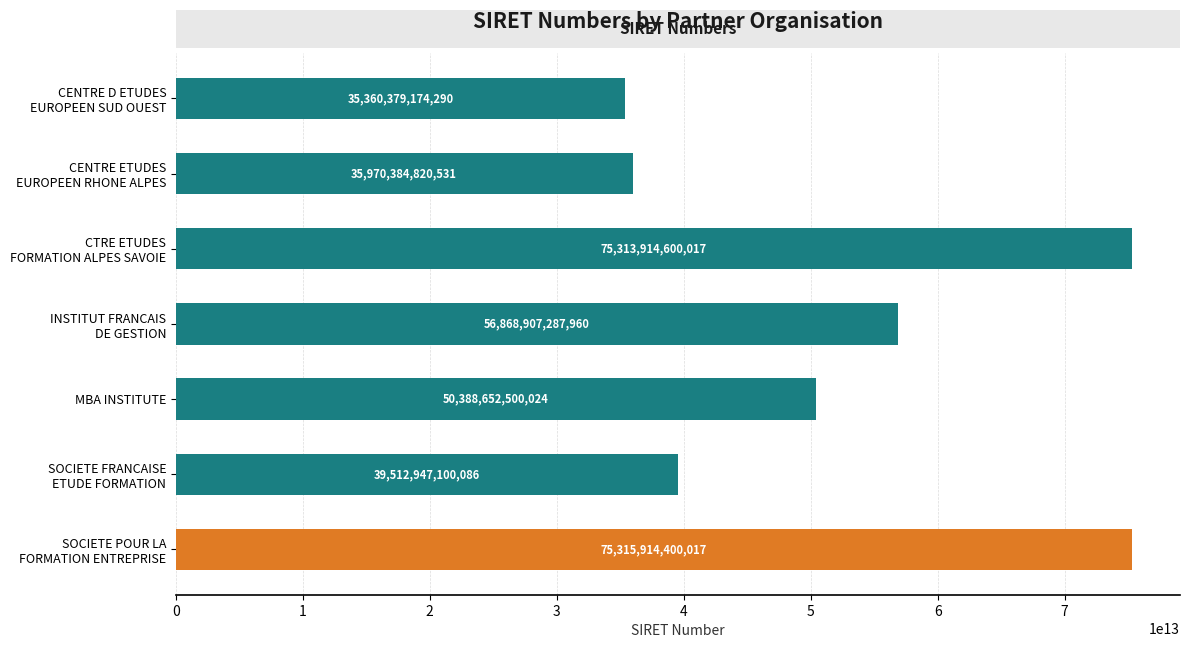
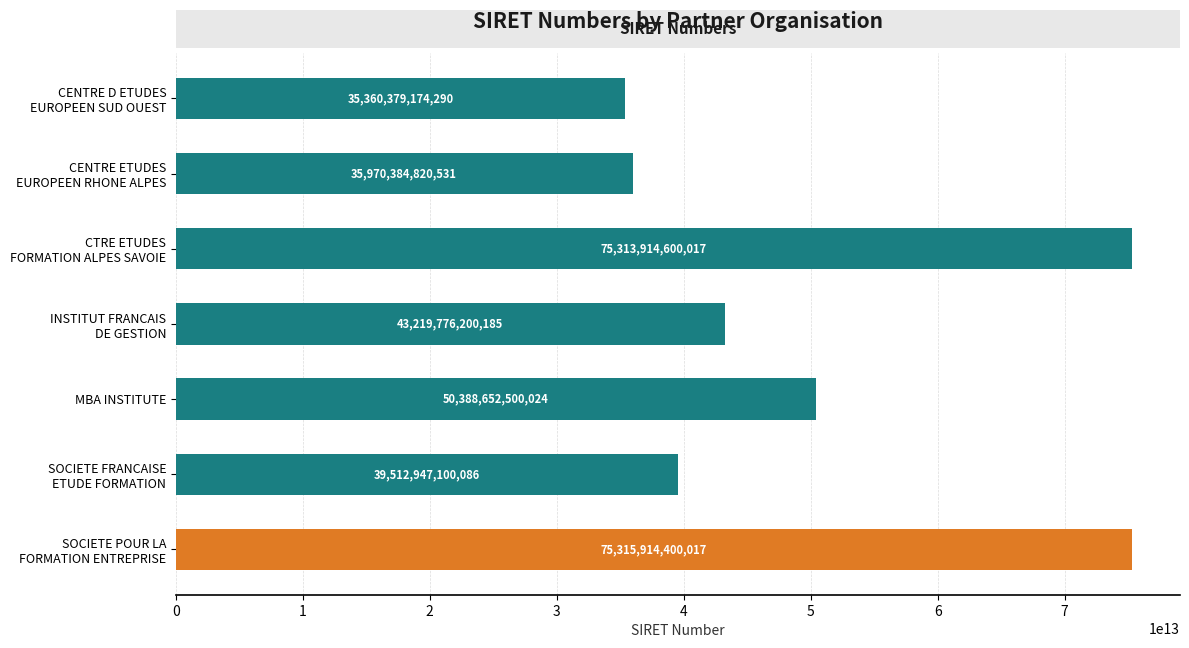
  {
    "CENTRE D ETUDES EUROPEEN SUD OUEST": "35,360,379,174,290",
    "CENTRE ETUDES EUROPEEN RHONE ALPES": "35,970,384,820,531",
    "CTRE ETUDES FORMATION ALPES SAVOIE": "75,313,914,600,017",
-   "INSTITUT FRANCAIS DE GESTION": "56,868,907,287,960",
+   "INSTITUT FRANCAIS DE GESTION": "43,219,776,200,185",
    "MBA INSTITUTE": "50,388,652,500,024",
    "SOCIETE FRANCAISE ETUDE FORMATION": "39,512,947,100,086",
    "SOCIETE POUR LA FORMATION ENTREPRISE": "75,315,914,400,017"
  }
